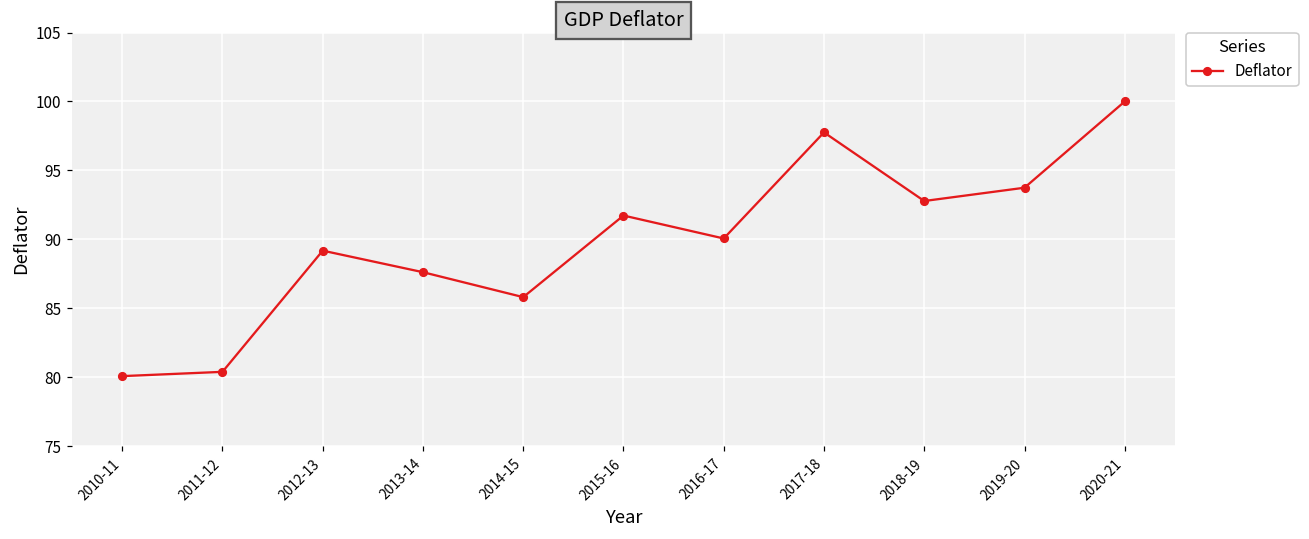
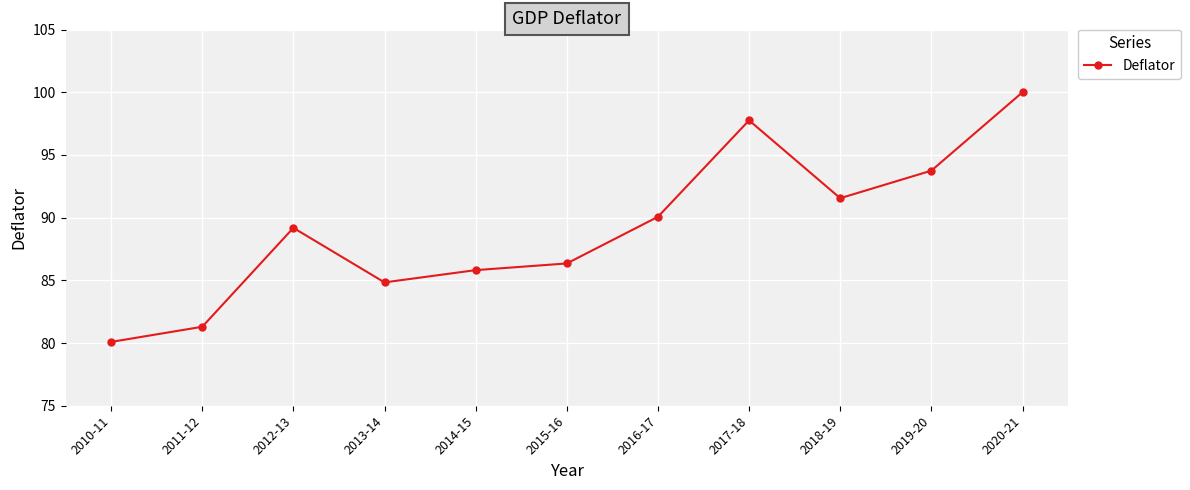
  {
    "2010-11": 80.1,
-   "2011-12": 80.4,
+   "2011-12": 81.3,
    "2012-13": 89.2,
-   "2013-14": 87.6,
+   "2013-14": 84.8,
    "2014-15": 85.8,
-   "2015-16": 91.7,
+   "2015-16": 86.3,
    "2016-17": 90.1,
    "2017-18": 97.8,
-   "2018-19": 92.8,
+   "2018-19": 91.6,
    "2019-20": 93.7,
    "2020-21": 100.0
  }
